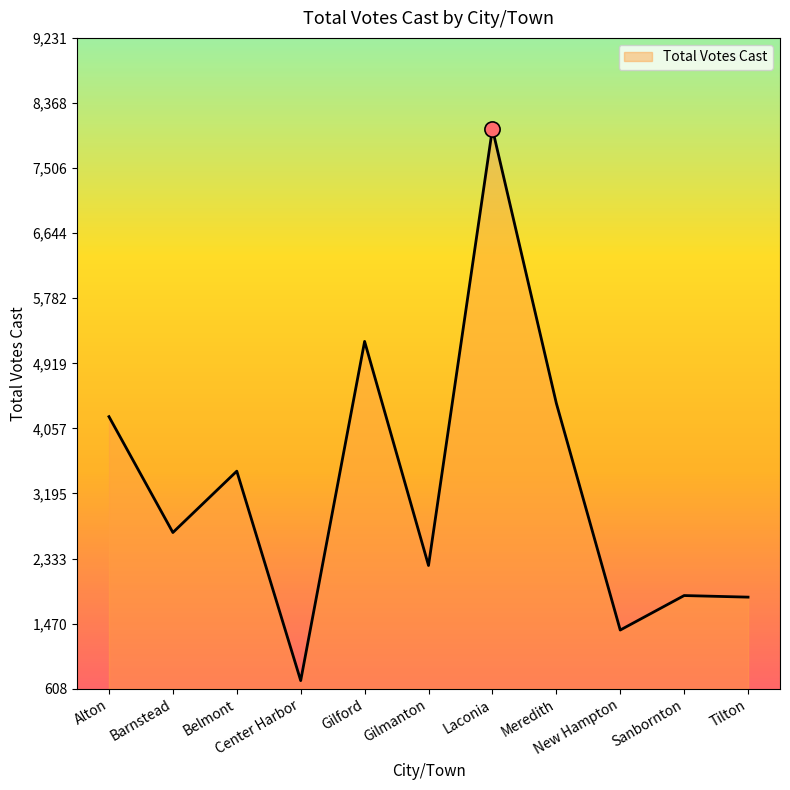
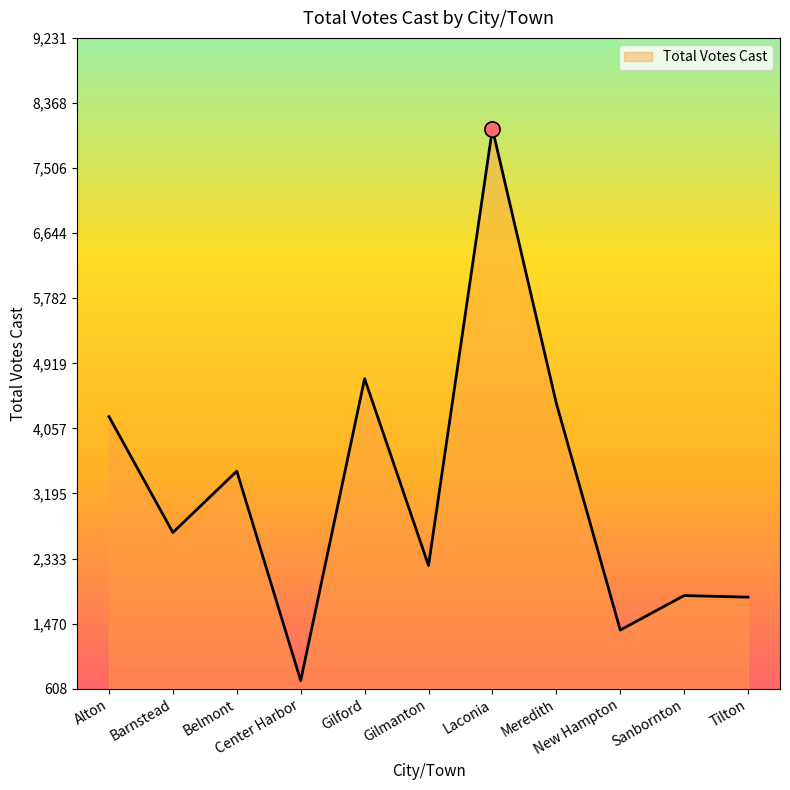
  {
    "Total Votes Cast": {
      "Alton": "4,200",
      "Barnstead": "2,700",
      "Belmont": "3,500",
      "Center Harbor": "700",
-     "Gilford": "5,200",
+     "Gilford": "4,700",
      "Gilmanton": "2,200",
      "Meredith": "4,400",
      "New Hampton": "1,400",
      "Sanbornton": "1,800",
      "Tilton": "1,800"
    }
  }
